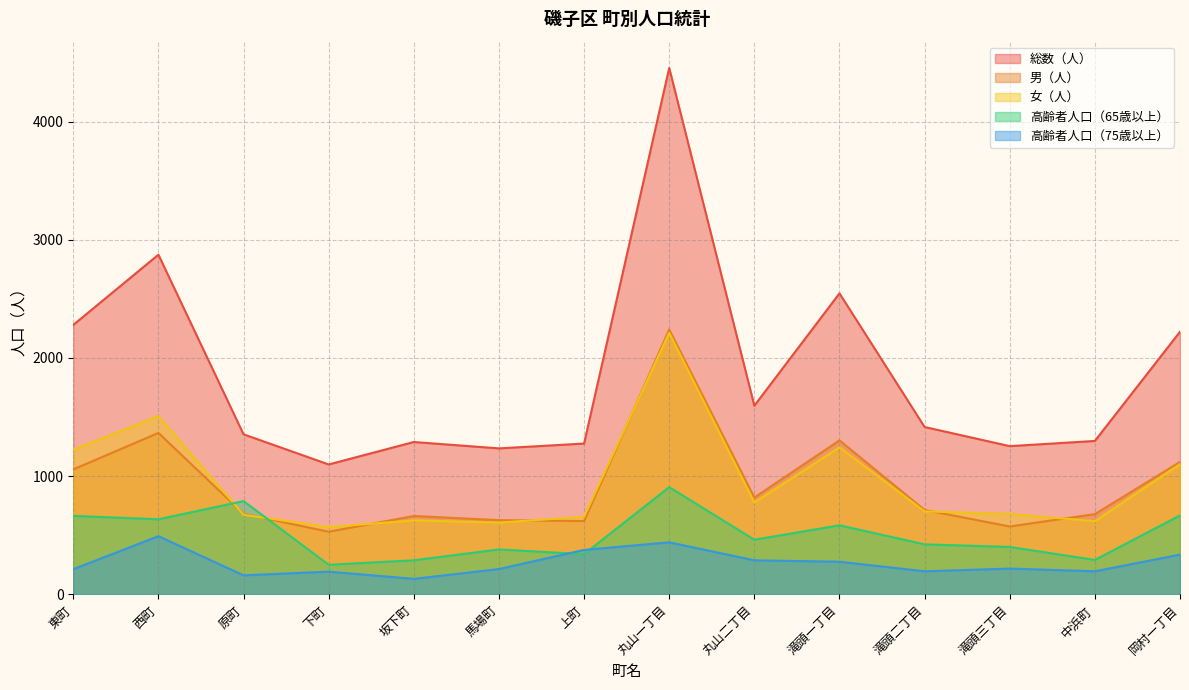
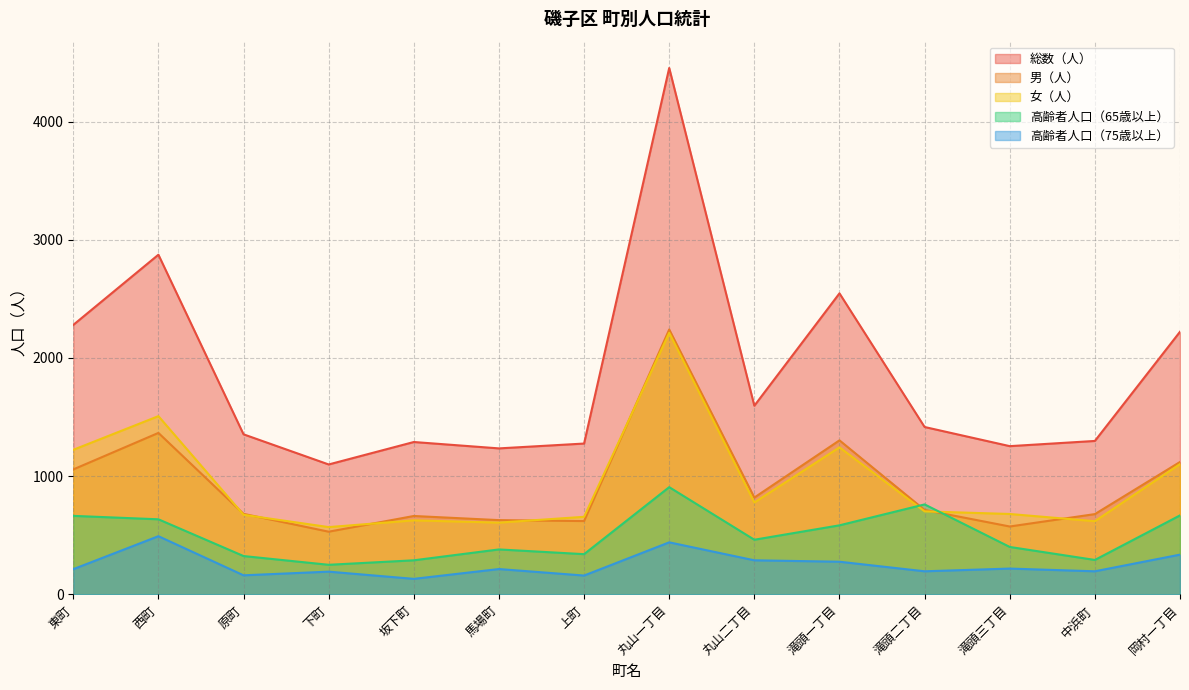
  {
    "高齢者人口（65歳以上）": {
      "東町": 660,
      "西町": 640,
-     "原町": 790,
+     "原町": 320,
      "下町": 250,
      "坂下町": 290,
      "馬場町": 380,
      "上町": 340,
      "丸山一丁目": 910,
      "丸山二丁目": 460,
      "滝頭一丁目": 580,
-     "滝頭二丁目": 420,
+     "滝頭二丁目": 760,
      "滝頭三丁目": 400,
      "中浜町": 290,
      "岡村一丁目": 670
    },
    "高齢者人口（75歳以上）": {
      "東町": 210,
      "西町": 490,
      "原町": 160,
      "下町": 190,
      "坂下町": 130,
      "馬場町": 210,
-     "上町": 380,
+     "上町": 160,
      "丸山一丁目": 440,
      "丸山二丁目": 290,
      "滝頭一丁目": 280,
      "滝頭二丁目": 200,
      "滝頭三丁目": 220,
      "中浜町": 200,
      "岡村一丁目": 340
    }
  }
